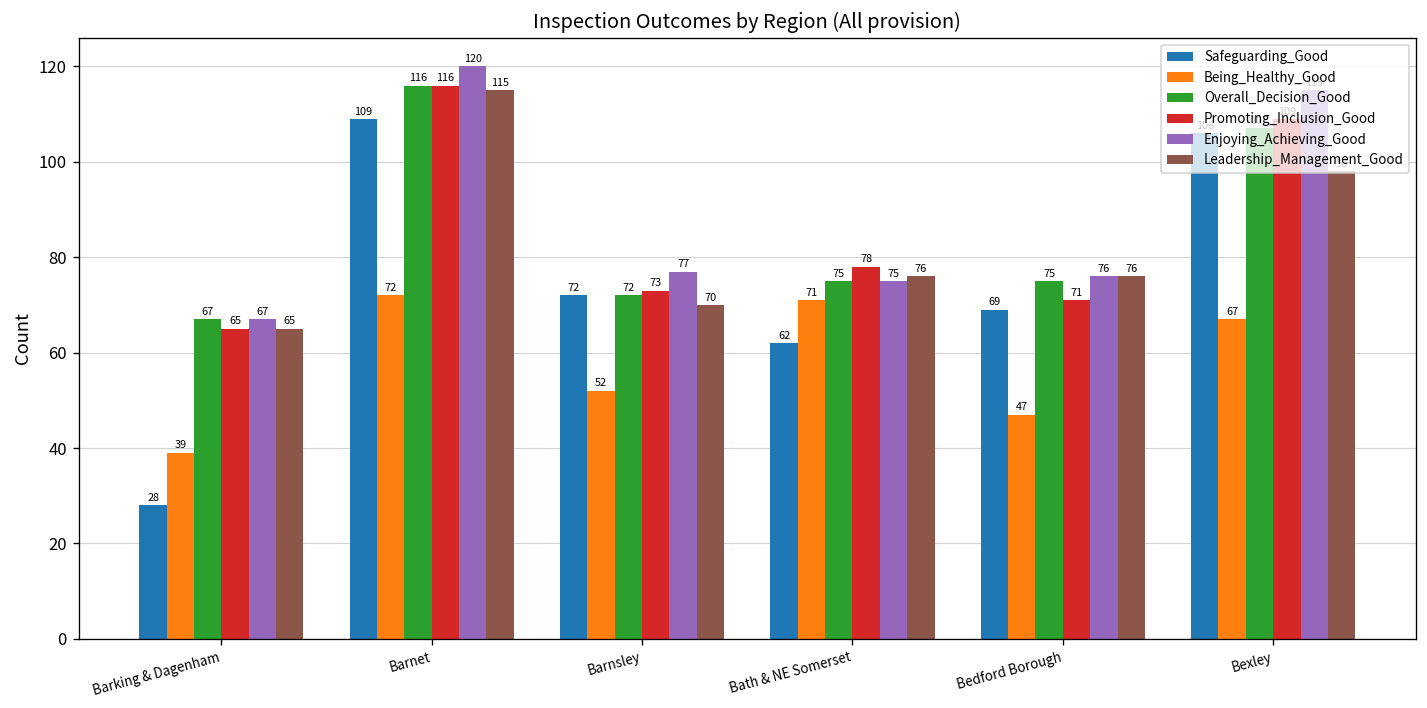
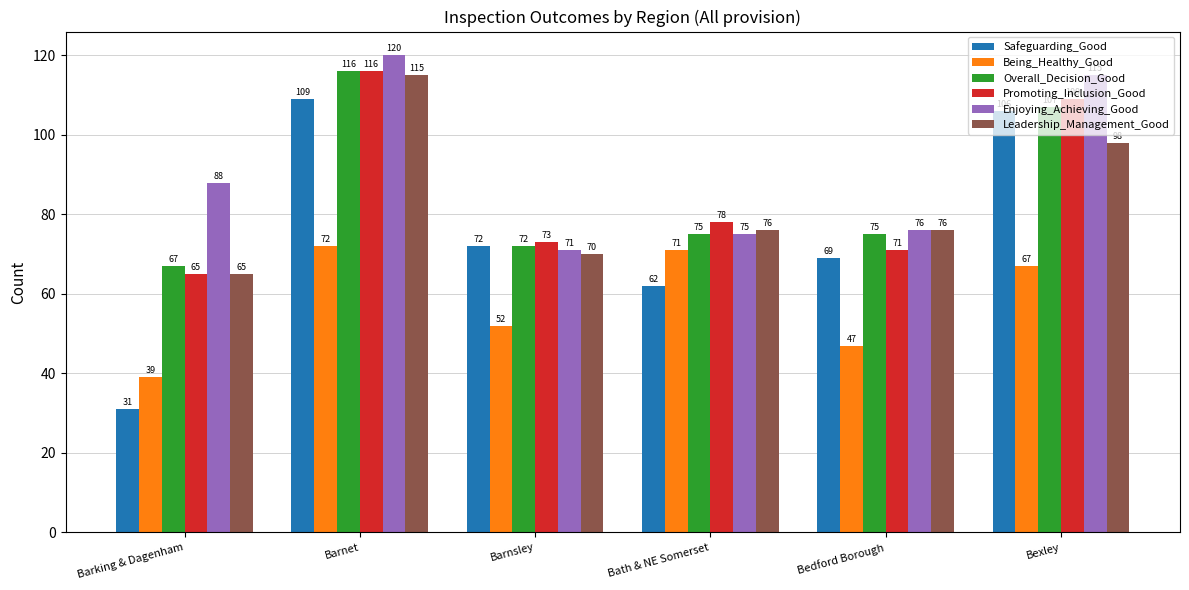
  {
    "Safeguarding_Good": {
-     "Barking & Dagenham": 28,
+     "Barking & Dagenham": 31,
      "Barnet": 109,
      "Barnsley": 72,
      "Bath & NE Somerset": 62,
      "Bedford Borough": 69
    },
    "Being_Healthy_Good": {
      "Barking & Dagenham": 39,
      "Barnet": 72,
      "Barnsley": 52,
      "Bath & NE Somerset": 71,
      "Bedford Borough": 47,
      "Bexley": 67
    },
    "Overall_Decision_Good": {
      "Barking & Dagenham": 67,
      "Barnet": 116,
      "Barnsley": 72,
      "Bath & NE Somerset": 75,
      "Bedford Borough": 75
    },
    "Promoting_Inclusion_Good": {
      "Barking & Dagenham": 65,
      "Barnet": 116,
      "Barnsley": 73,
      "Bath & NE Somerset": 78,
      "Bedford Borough": 71
    },
    "Enjoying_Achieving_Good": {
-     "Barking & Dagenham": 67,
+     "Barking & Dagenham": 88,
      "Barnet": 120,
-     "Barnsley": 77,
+     "Barnsley": 71,
      "Bath & NE Somerset": 75,
      "Bedford Borough": 76
    },
    "Leadership_Management_Good": {
      "Barking & Dagenham": 65,
      "Barnet": 115,
      "Barnsley": 70,
      "Bath & NE Somerset": 76,
      "Bedford Borough": 76
    }
  }
